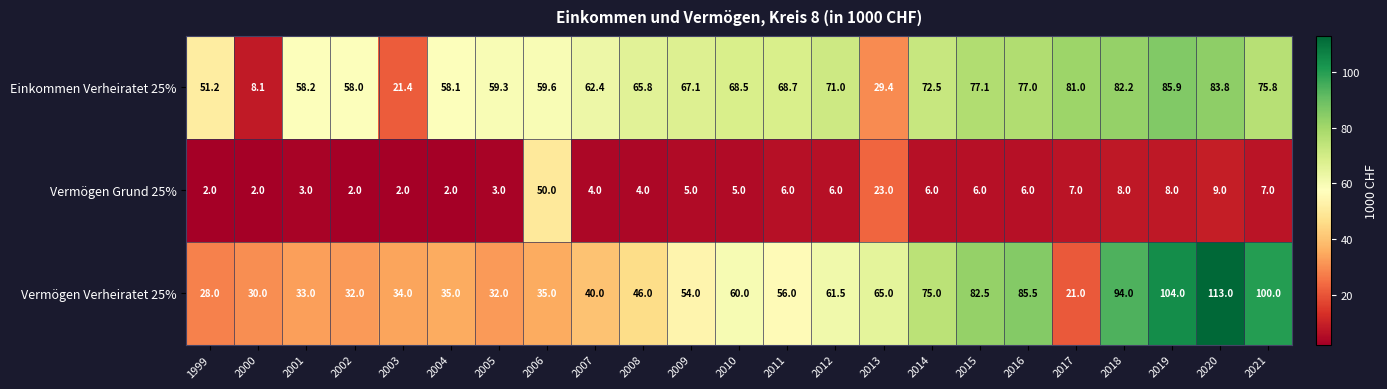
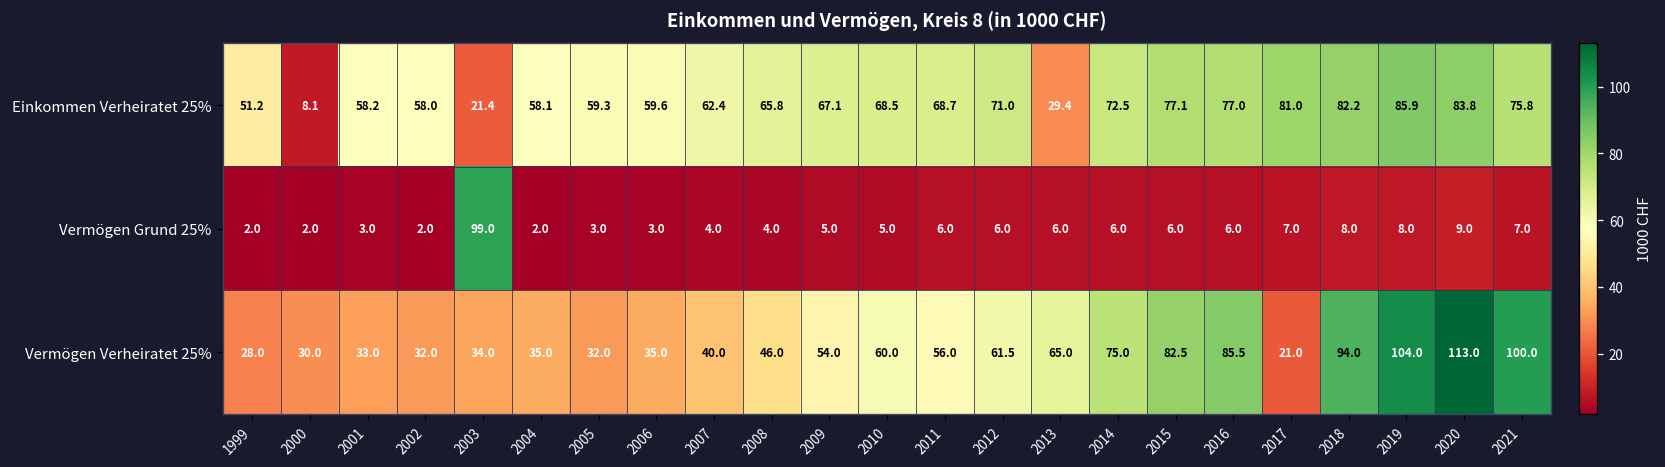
  {
    "Einkommen Verheiratet 25%": {
      "1999": 51.2,
      "2000": 8.1,
      "2001": 58.2,
      "2002": 58.0,
      "2003": 21.4,
      "2004": 58.1,
      "2005": 59.3,
      "2006": 59.6,
      "2007": 62.4,
      "2008": 65.8,
      "2009": 67.1,
      "2010": 68.5,
      "2011": 68.7,
      "2012": 71.0,
      "2013": 29.4,
      "2014": 72.5,
      "2015": 77.1,
      "2016": 77.0,
      "2017": 81.0,
      "2018": 82.2,
      "2019": 85.9,
      "2020": 83.8,
      "2021": 75.8
    },
    "Vermögen Grund 25%": {
      "1999": 2.0,
      "2000": 2.0,
      "2001": 3.0,
      "2002": 2.0,
-     "2003": 2.0,
+     "2003": 99.0,
      "2004": 2.0,
      "2005": 3.0,
-     "2006": 50.0,
+     "2006": 3.0,
      "2007": 4.0,
      "2008": 4.0,
      "2009": 5.0,
      "2010": 5.0,
      "2011": 6.0,
      "2012": 6.0,
-     "2013": 23.0,
+     "2013": 6.0,
      "2014": 6.0,
      "2015": 6.0,
      "2016": 6.0,
      "2017": 7.0,
      "2018": 8.0,
      "2019": 8.0,
      "2020": 9.0,
      "2021": 7.0
    },
    "Vermögen Verheiratet 25%": {
      "1999": 28.0,
      "2000": 30.0,
      "2001": 33.0,
      "2002": 32.0,
      "2003": 34.0,
      "2004": 35.0,
      "2005": 32.0,
      "2006": 35.0,
      "2007": 40.0,
      "2008": 46.0,
      "2009": 54.0,
      "2010": 60.0,
      "2011": 56.0,
      "2012": 61.5,
      "2013": 65.0,
      "2014": 75.0,
      "2015": 82.5,
      "2016": 85.5,
      "2017": 21.0,
      "2018": 94.0,
      "2019": 104.0,
      "2020": 113.0,
      "2021": 100.0
    }
  }
